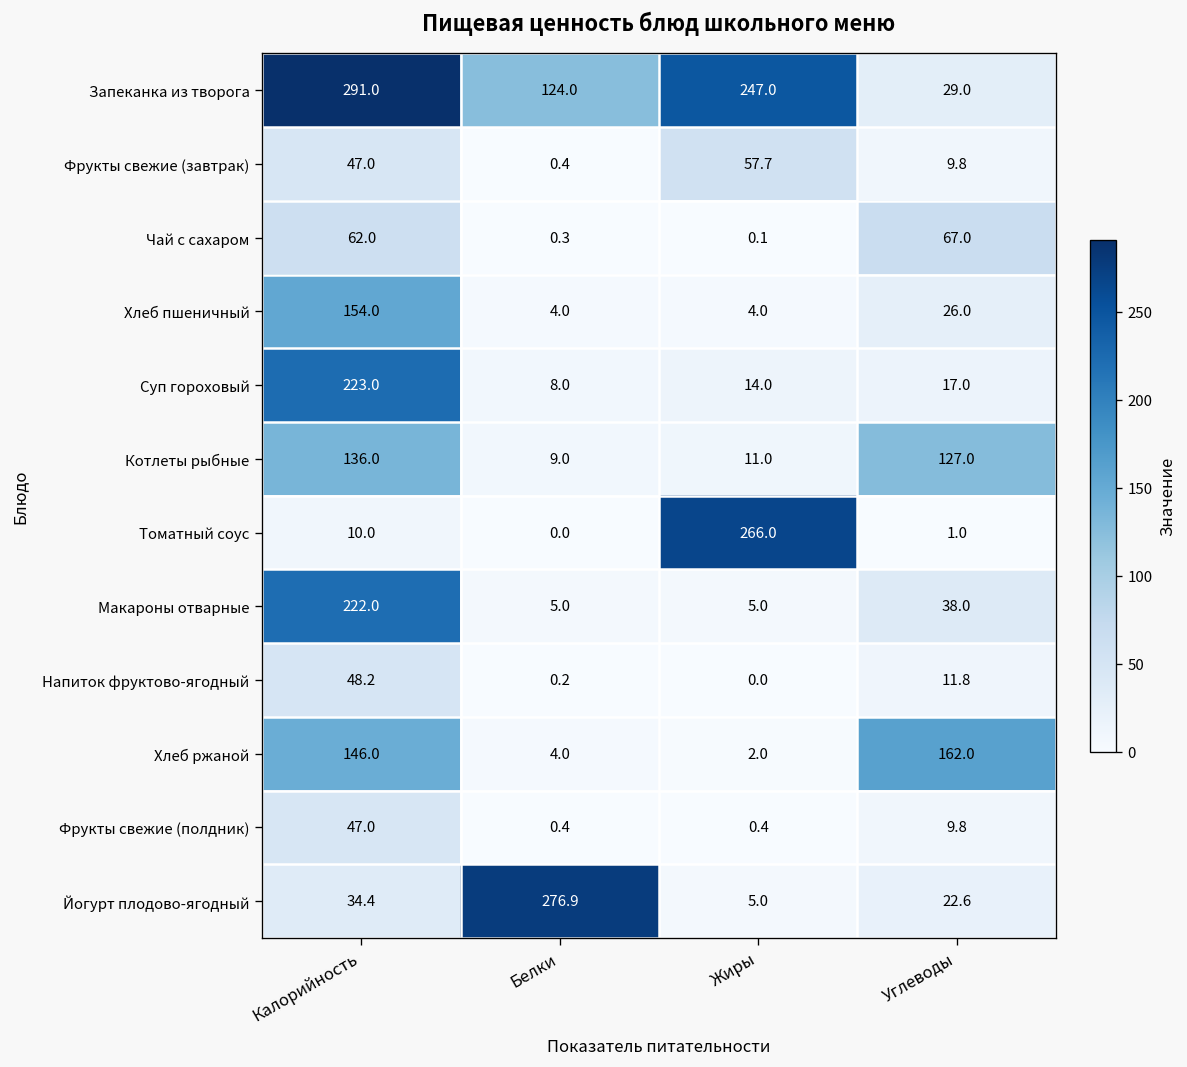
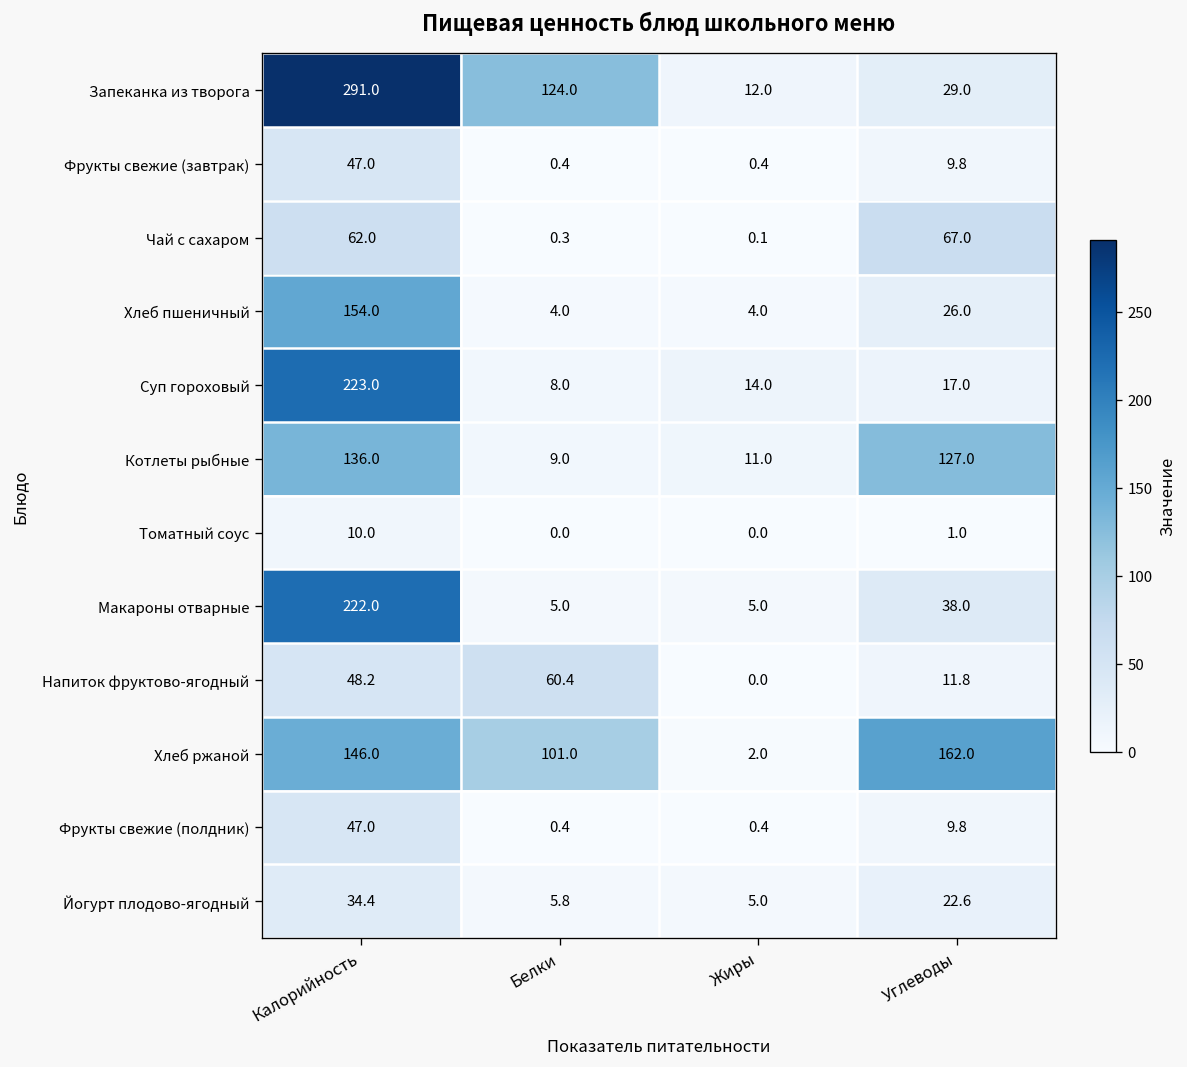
  {
    "Запеканка из творога": {
      "Калорийность": 291.0,
      "Белки": 124.0,
-     "Жиры": 247.0,
+     "Жиры": 12.0,
      "Углеводы": 29.0
    },
    "Фрукты свежие (завтрак)": {
      "Калорийность": 47.0,
      "Белки": 0.4,
-     "Жиры": 57.7,
+     "Жиры": 0.4,
      "Углеводы": 9.8
    },
    "Чай с сахаром": {
      "Калорийность": 62.0,
      "Белки": 0.3,
      "Жиры": 0.1,
      "Углеводы": 67.0
    },
    "Хлеб пшеничный": {
      "Калорийность": 154.0,
      "Белки": 4.0,
      "Жиры": 4.0,
      "Углеводы": 26.0
    },
    "Суп гороховый": {
      "Калорийность": 223.0,
      "Белки": 8.0,
      "Жиры": 14.0,
      "Углеводы": 17.0
    },
    "Котлеты рыбные": {
      "Калорийность": 136.0,
      "Белки": 9.0,
      "Жиры": 11.0,
      "Углеводы": 127.0
    },
    "Томатный соус": {
      "Калорийность": 10.0,
      "Белки": 0.0,
-     "Жиры": 266.0,
+     "Жиры": 0.0,
      "Углеводы": 1.0
    },
    "Макароны отварные": {
      "Калорийность": 222.0,
      "Белки": 5.0,
      "Жиры": 5.0,
      "Углеводы": 38.0
    },
    "Напиток фруктово-ягодный": {
      "Калорийность": 48.2,
-     "Белки": 0.2,
+     "Белки": 60.4,
      "Жиры": 0.0,
      "Углеводы": 11.8
    },
    "Хлеб ржаной": {
      "Калорийность": 146.0,
-     "Белки": 4.0,
+     "Белки": 101.0,
      "Жиры": 2.0,
      "Углеводы": 162.0
    },
    "Фрукты свежие (полдник)": {
      "Калорийность": 47.0,
      "Белки": 0.4,
      "Жиры": 0.4,
      "Углеводы": 9.8
    },
    "Йогурт плодово-ягодный": {
      "Калорийность": 34.4,
-     "Белки": 276.9,
+     "Белки": 5.8,
      "Жиры": 5.0,
      "Углеводы": 22.6
    }
  }
